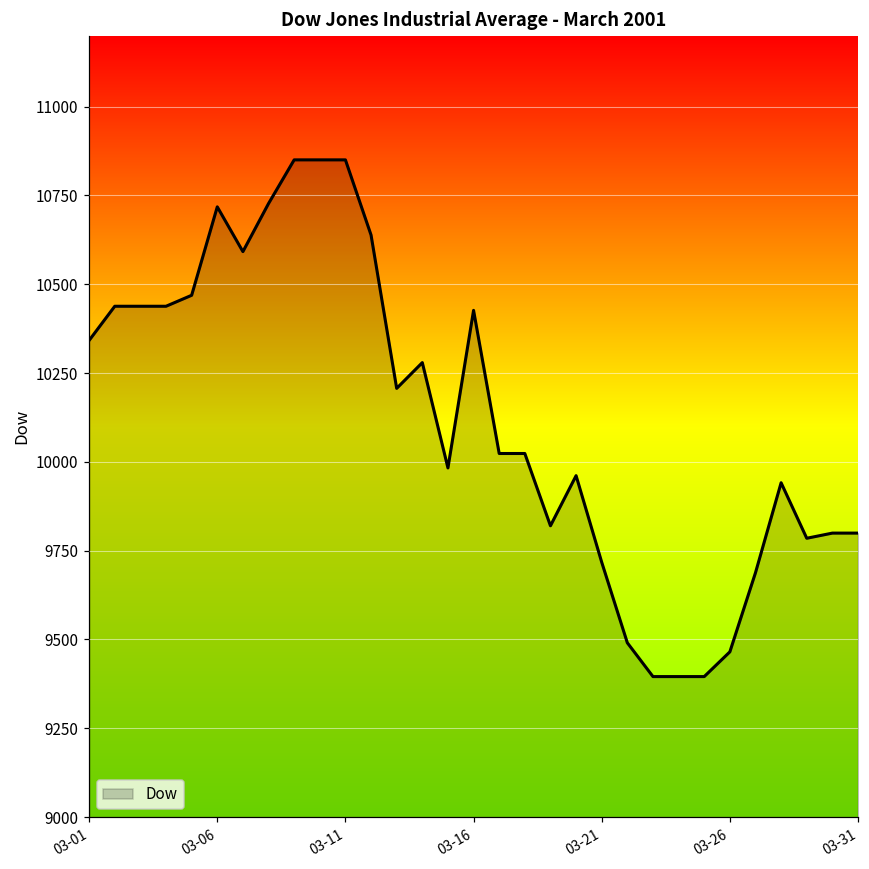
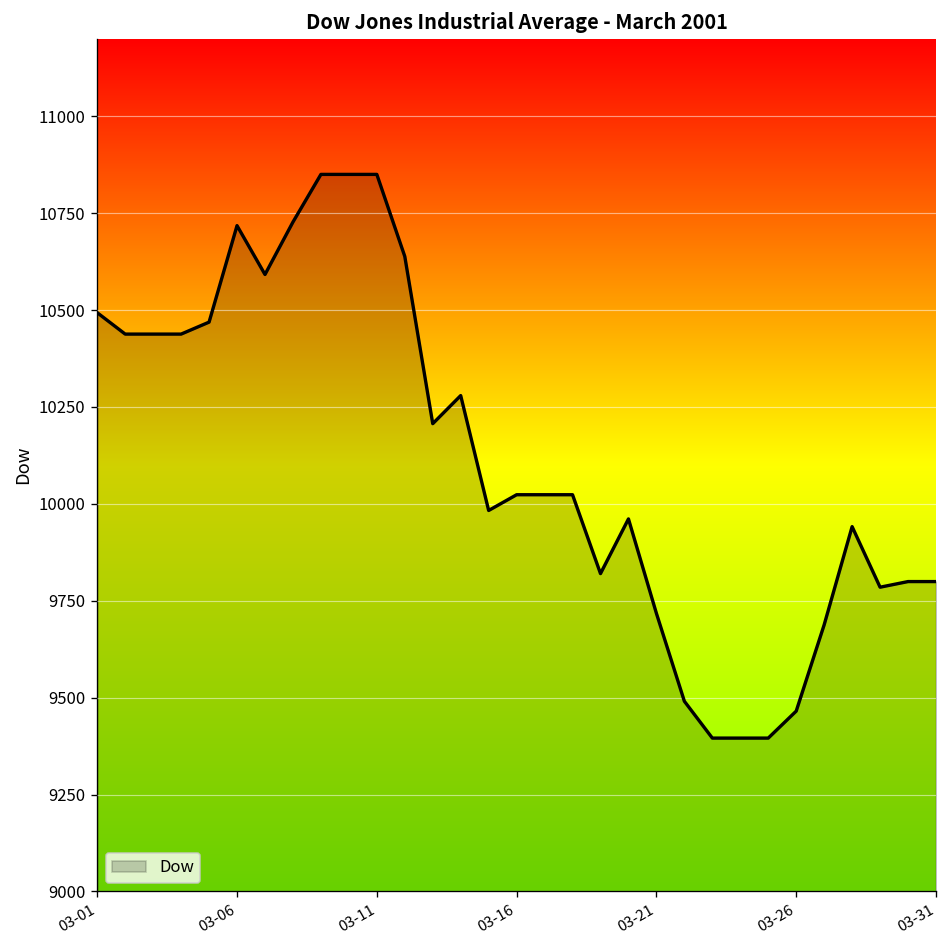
  {
-   "03-01": 10340,
+   "03-01": 10490,
    "03-06": 10720,
    "03-11": 10850,
-   "03-16": 10430,
+   "03-16": 10020,
    "03-21": 9720,
    "03-26": 9470,
    "03-31": 9800
  }
